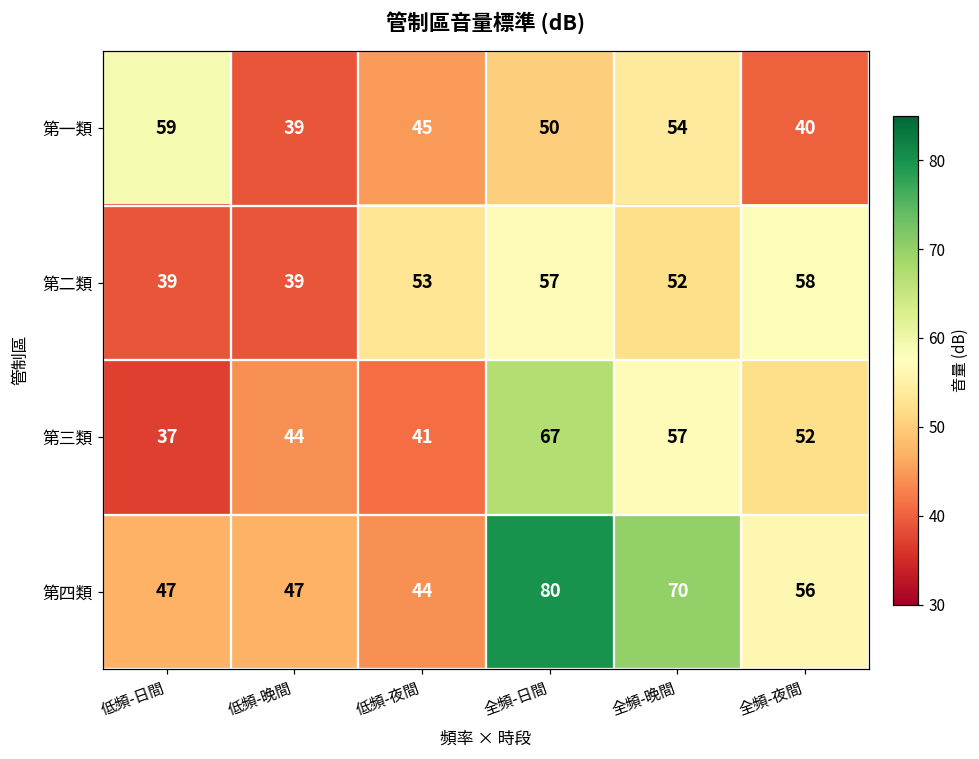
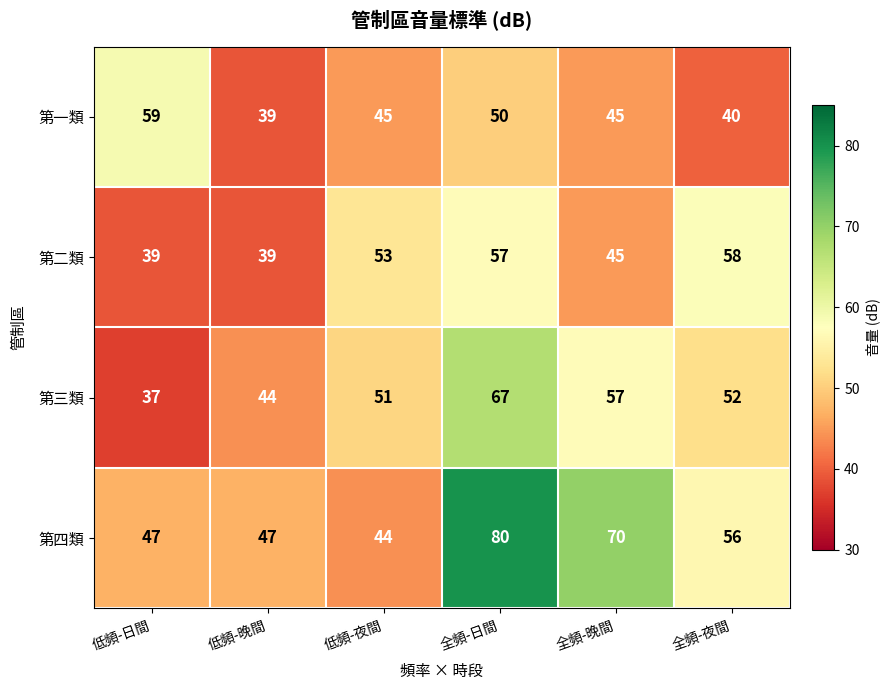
  {
    "第一類": {
      "低頻-日間": 59,
      "低頻-晚間": 39,
      "低頻-夜間": 45,
      "全頻-日間": 50,
-     "全頻-晚間": 54,
+     "全頻-晚間": 45,
      "全頻-夜間": 40
    },
    "第二類": {
      "低頻-日間": 39,
      "低頻-晚間": 39,
      "低頻-夜間": 53,
      "全頻-日間": 57,
-     "全頻-晚間": 52,
+     "全頻-晚間": 45,
      "全頻-夜間": 58
    },
    "第三類": {
      "低頻-日間": 37,
      "低頻-晚間": 44,
-     "低頻-夜間": 41,
+     "低頻-夜間": 51,
      "全頻-日間": 67,
      "全頻-晚間": 57,
      "全頻-夜間": 52
    },
    "第四類": {
      "低頻-日間": 47,
      "低頻-晚間": 47,
      "低頻-夜間": 44,
      "全頻-日間": 80,
      "全頻-晚間": 70,
      "全頻-夜間": 56
    }
  }
